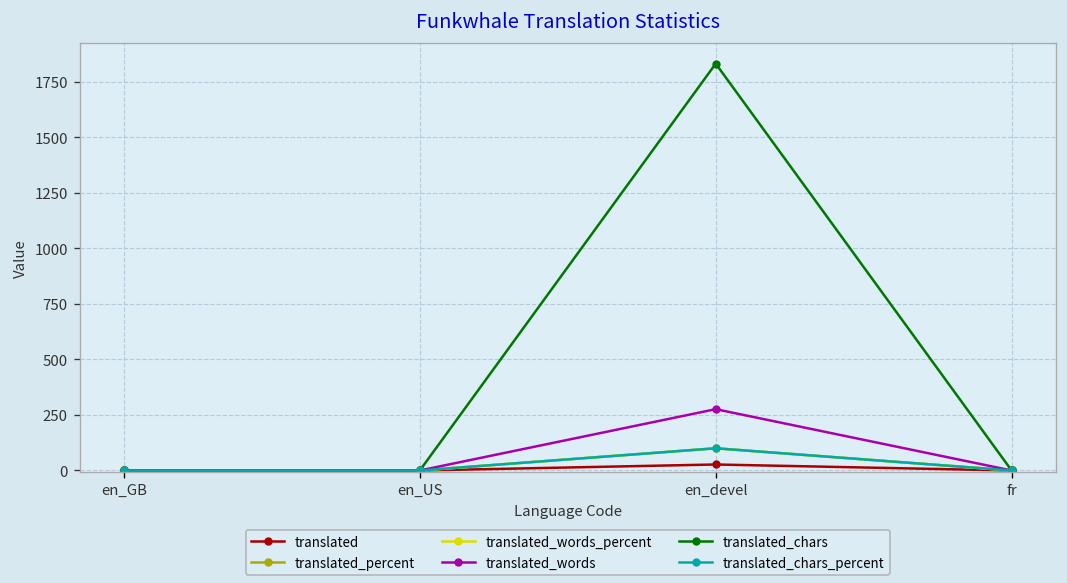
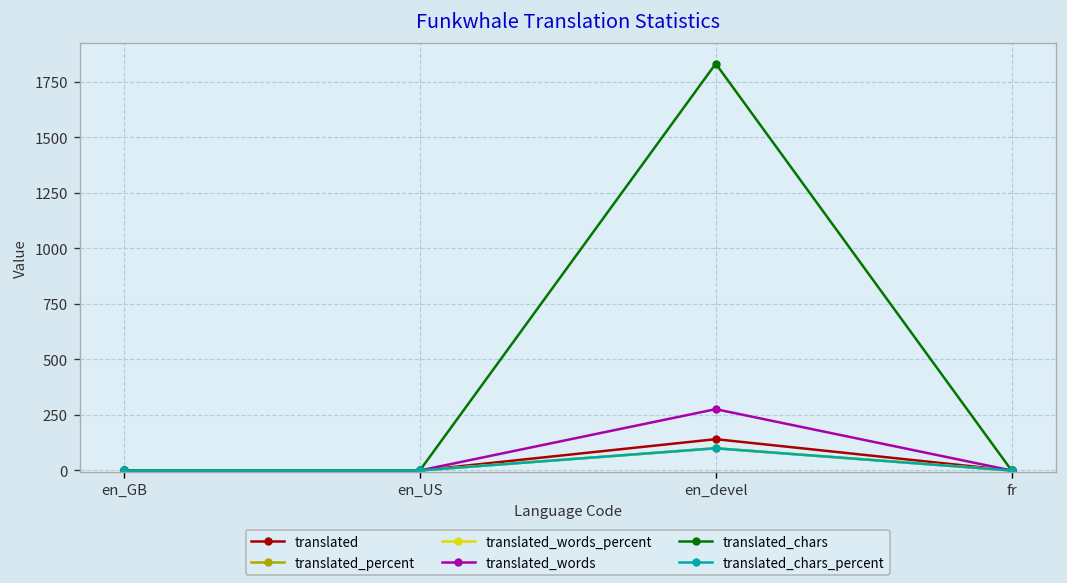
  {
    "translated": {
-     "en_devel": 30
+     "en_devel": 140
    },
    "translated_chars_percent": {
      "en_devel": 100
    },
    "translated_words": {
      "en_devel": 280
    },
    "translated_chars": {
      "en_devel": 1830
    }
  }
